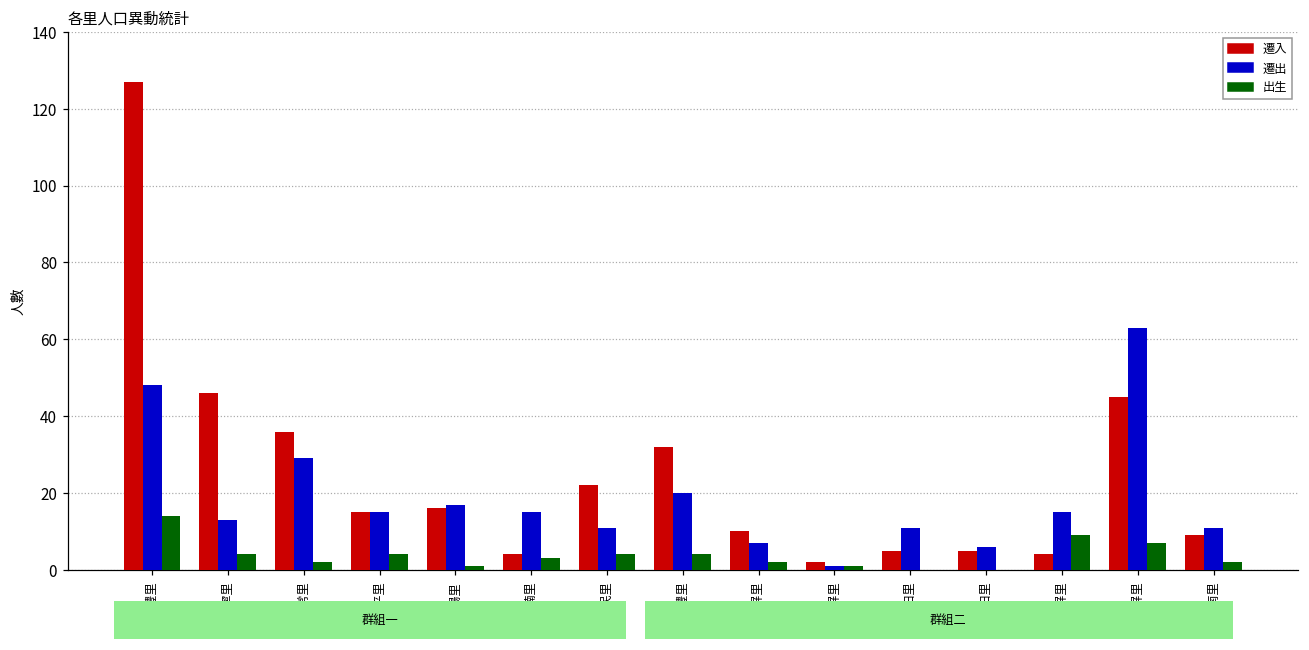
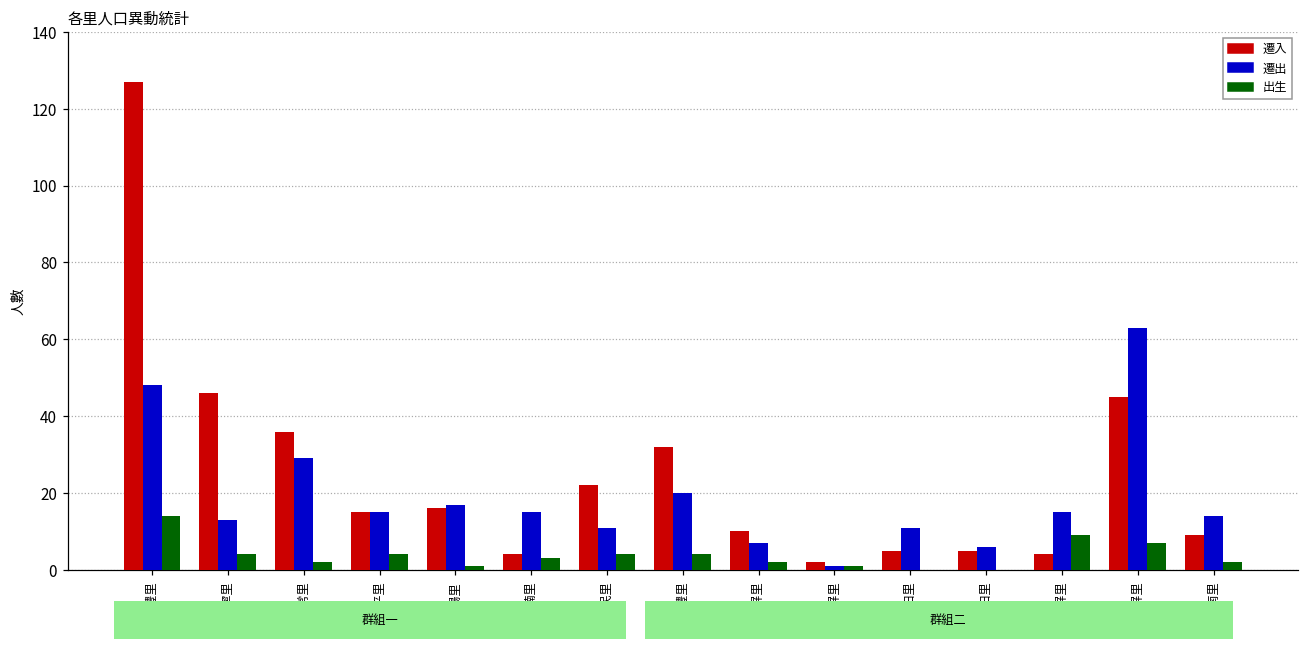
  {
    "遷入": {
      "清豐里": 127,
      "東寧里": 46,
      "五常里": 36,
      "享平里": 15,
      "中陽里": 16,
      "惠楠里": 4,
      "惠民里": 22,
      "惠豐里": 32,
      "錦屏里": 10,
      "玉屏里": 2,
      "金田里": 5,
      "稔田里": 5,
      "瑞屏里": 4,
      "翠屏里": 45,
      "宏南里": 9
    },
    "遷出": {
      "清豐里": 48,
      "東寧里": 13,
      "五常里": 29,
      "享平里": 15,
      "中陽里": 17,
      "惠楠里": 15,
      "惠民里": 11,
      "惠豐里": 20,
      "錦屏里": 7,
      "玉屏里": 1,
      "金田里": 11,
      "稔田里": 6,
      "瑞屏里": 15,
      "翠屏里": 63,
-     "宏南里": 11
+     "宏南里": 14
    },
    "出生": {
      "清豐里": 14,
      "東寧里": 4,
      "五常里": 2,
      "享平里": 4,
      "中陽里": 1,
      "惠楠里": 3,
      "惠民里": 4,
      "惠豐里": 4,
      "錦屏里": 2,
      "玉屏里": 1,
      "金田里": 0,
      "稔田里": 0,
      "瑞屏里": 9,
      "翠屏里": 7,
      "宏南里": 2
    }
  }
